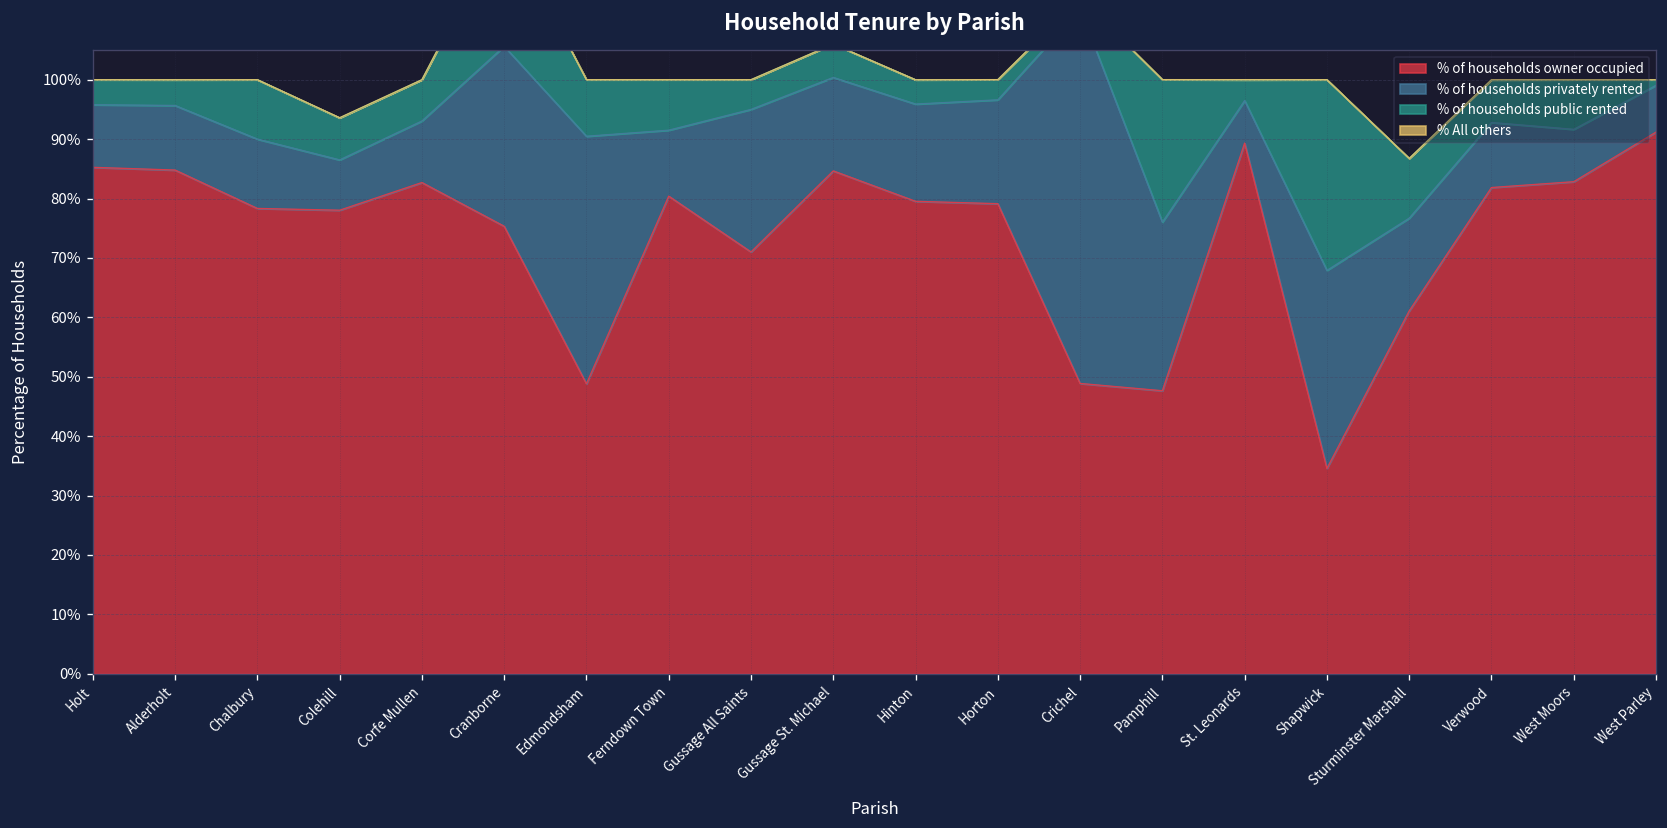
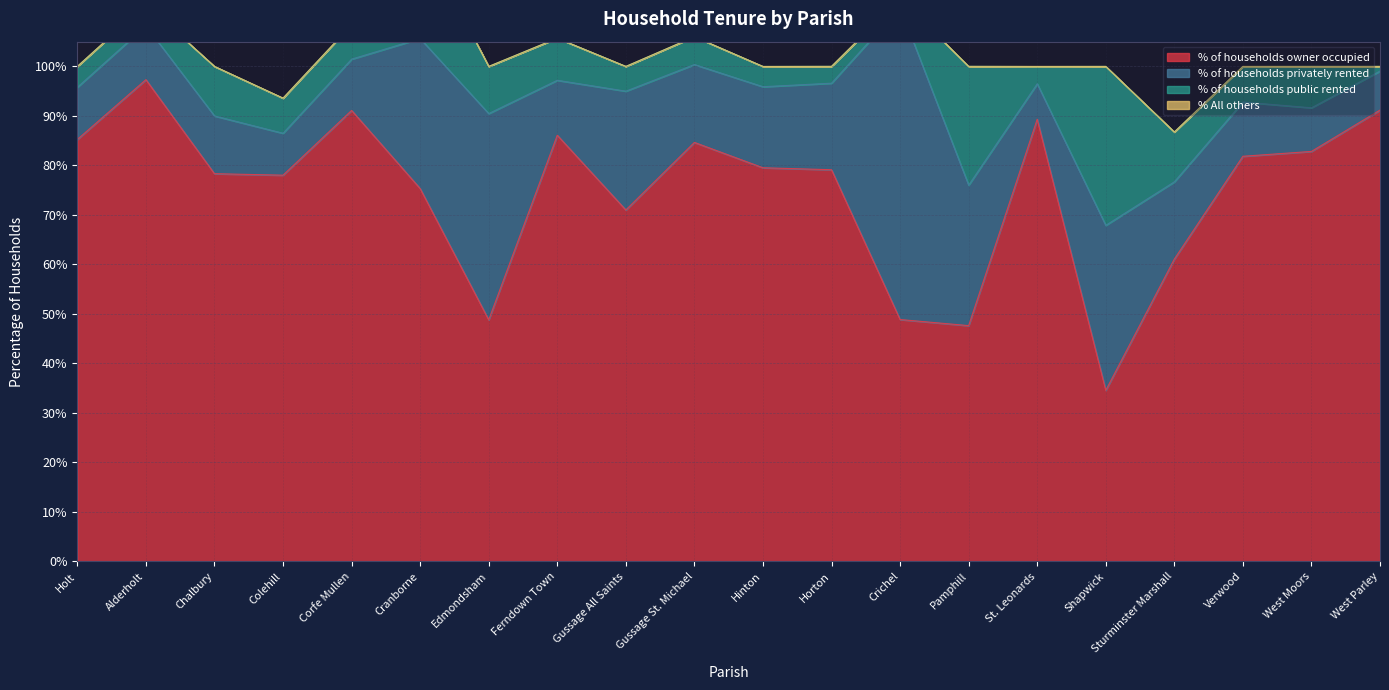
  {
    "% of households owner occupied": {
      "Holt": "85%",
-     "Alderholt": "85%",
+     "Alderholt": "97%",
      "Chalbury": "78%",
      "Colehill": "78%",
-     "Corfe Mullen": "83%",
+     "Corfe Mullen": "91%",
      "Cranborne": "75%",
      "Edmondsham": "49%",
-     "Ferndown Town": "80%",
+     "Ferndown Town": "86%",
      "Gussage All Saints": "71%",
      "Gussage St. Michael": "85%",
      "Hinton": "80%",
      "Horton": "79%",
      "Crichel": "49%",
      "Pamphill": "48%",
      "St. Leonards": "89%",
      "Shapwick": "35%",
      "Sturminster Marshall": "61%",
      "Verwood": "82%",
      "West Moors": "83%",
      "West Parley": "91%"
    }
  }
